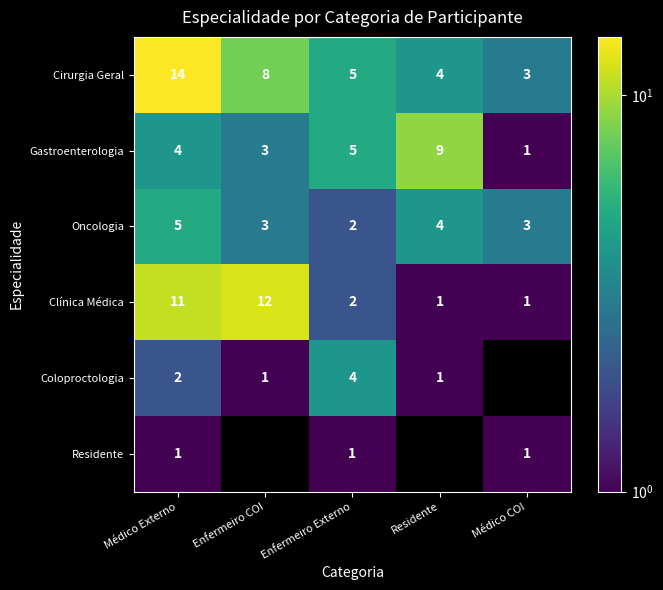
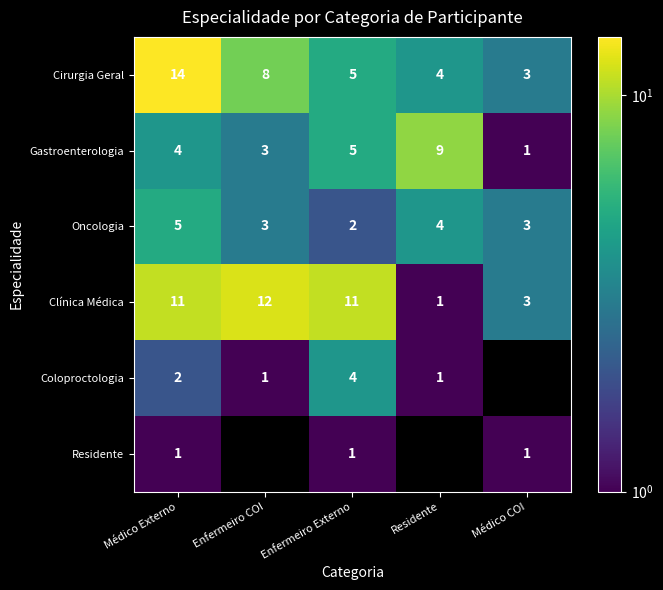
  {
    "Cirurgia Geral": {
      "Médico Externo": 14,
      "Enfermeiro COI": 8,
      "Enfermeiro Externo": 5,
      "Residente": 4,
      "Médico COI": 3
    },
    "Gastroenterologia": {
      "Médico Externo": 4,
      "Enfermeiro COI": 3,
      "Enfermeiro Externo": 5,
      "Residente": 9,
      "Médico COI": 1
    },
    "Oncologia": {
      "Médico Externo": 5,
      "Enfermeiro COI": 3,
      "Enfermeiro Externo": 2,
      "Residente": 4,
      "Médico COI": 3
    },
    "Clínica Médica": {
      "Médico Externo": 11,
      "Enfermeiro COI": 12,
-     "Enfermeiro Externo": 2,
+     "Enfermeiro Externo": 11,
      "Residente": 1,
-     "Médico COI": 1
+     "Médico COI": 3
    },
    "Coloproctologia": {
      "Médico Externo": 2,
      "Enfermeiro COI": 1,
      "Enfermeiro Externo": 4,
      "Residente": 1
    },
    "Residente": {
      "Médico Externo": 1,
      "Enfermeiro Externo": 1,
      "Médico COI": 1
    }
  }
